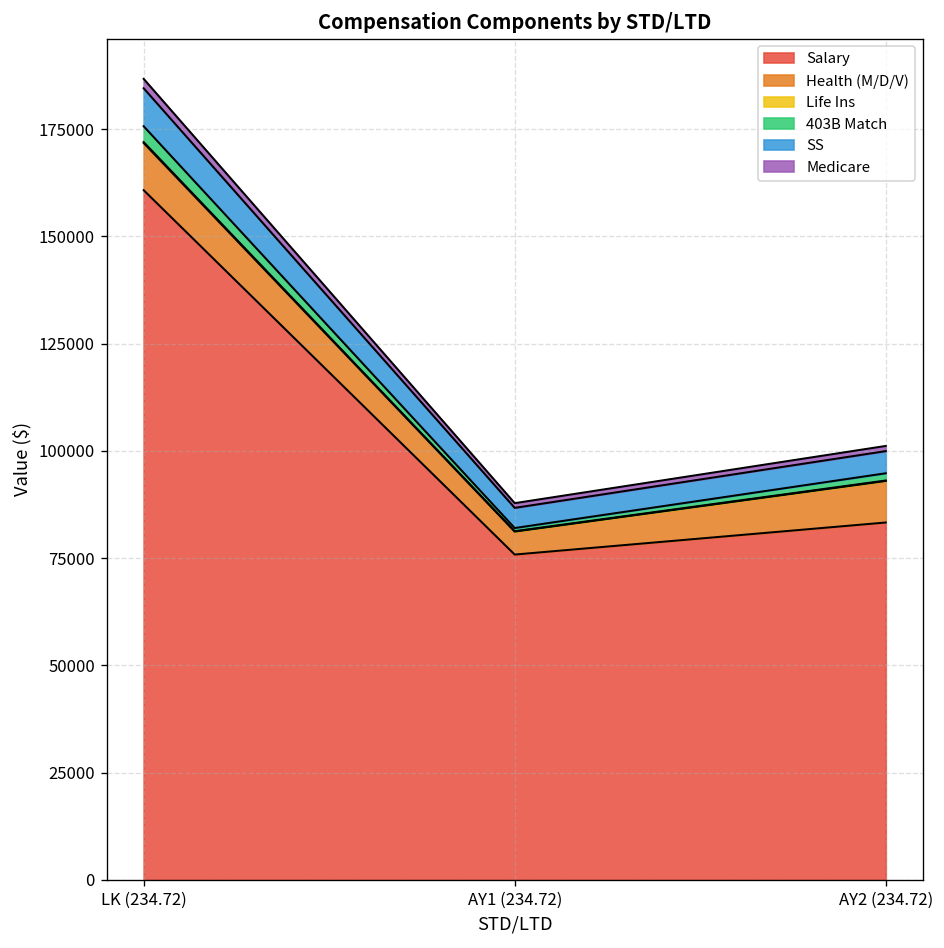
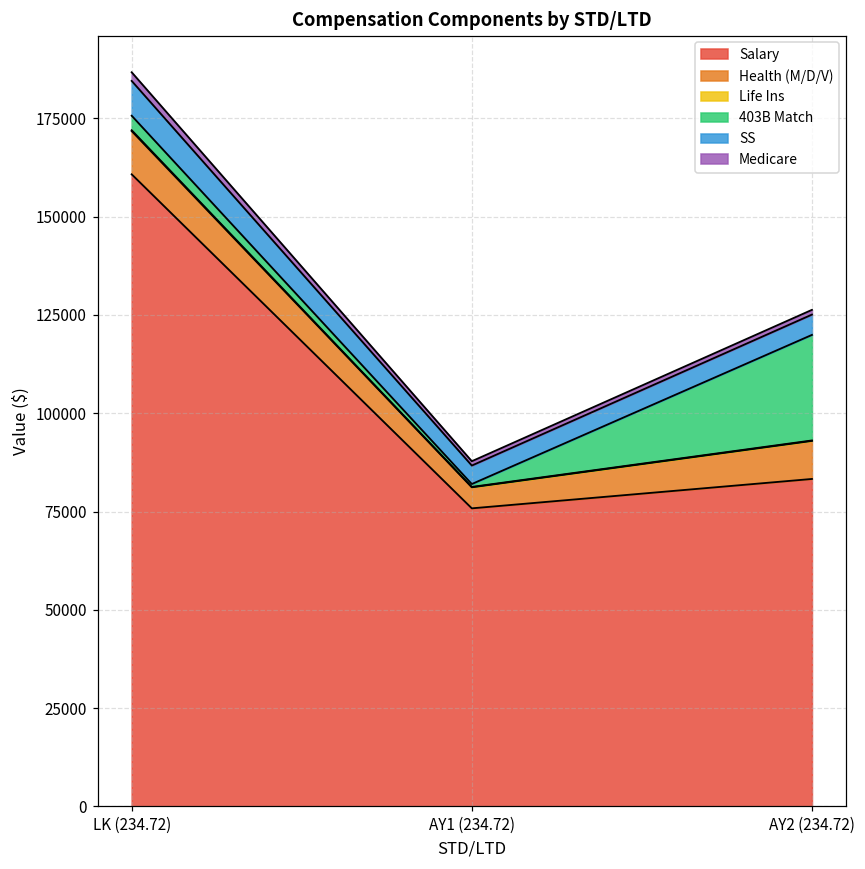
  {
    "403B Match": {
      "LK (234.72)": 4000,
      "AY1 (234.72)": 1000,
-     "AY2 (234.72)": 2000
+     "AY2 (234.72)": 27000
    },
    "SS": {
      "LK (234.72)": 9000,
      "AY1 (234.72)": 5000,
      "AY2 (234.72)": 5000
    },
    "Medicare": {
      "LK (234.72)": 2000,
      "AY1 (234.72)": 1000,
      "AY2 (234.72)": 1000
    }
  }
